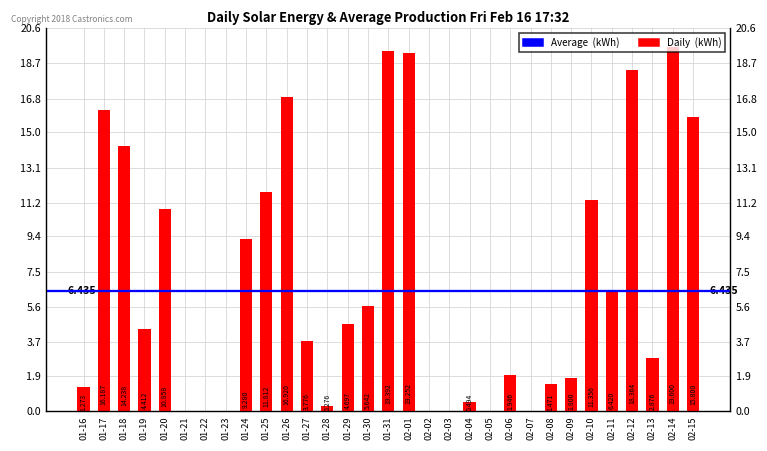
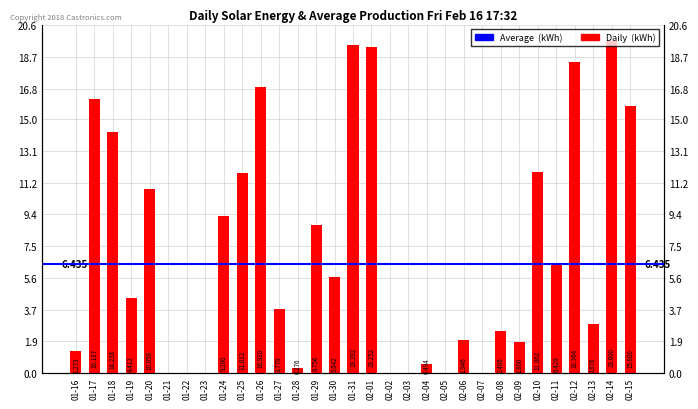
  {
    "01-16": 1.273,
    "01-17": 16.187,
    "01-18": 14.238,
    "01-19": 4.412,
    "01-20": 10.858,
    "01-24": 9.280,
    "01-25": 11.812,
    "01-26": 16.920,
    "01-27": 3.776,
    "01-28": 0.276,
-   "01-29": 4.697,
+   "01-29": 8.756,
    "01-30": 5.642,
    "01-31": 19.392,
    "02-01": 19.252,
    "02-04": 0.494,
    "02-06": 1.946,
-   "02-08": 1.471,
+   "02-08": 2.486,
    "02-09": 1.800,
-   "02-10": 11.356,
+   "02-10": 11.862,
    "02-11": 6.420,
    "02-12": 18.364,
    "02-13": 2.876,
    "02-15": 15.800
  }
